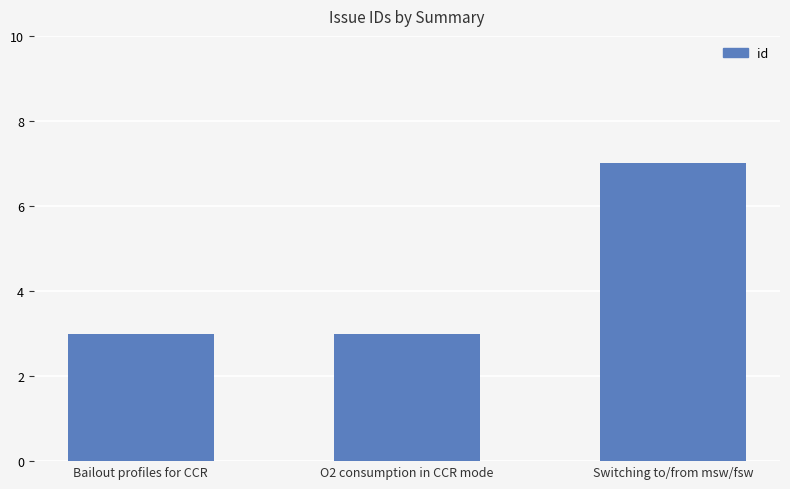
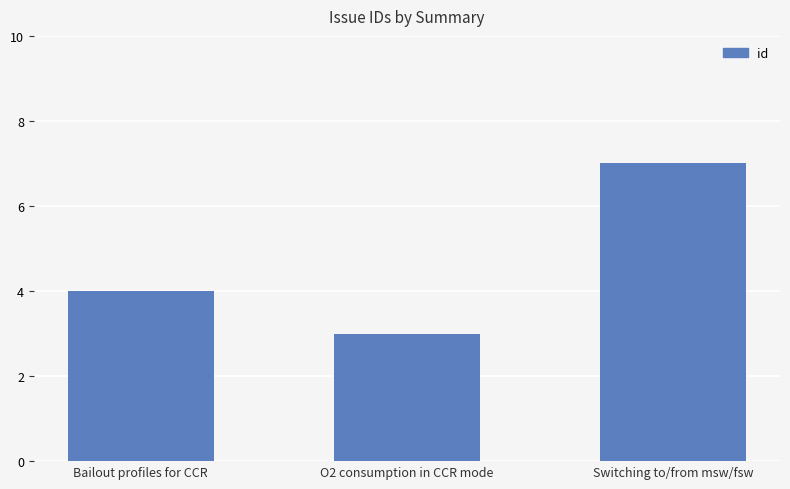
  {
-   "Bailout profiles for CCR": 3,
+   "Bailout profiles for CCR": 4,
    "O2 consumption in CCR mode": 3,
    "Switching to/from msw/fsw": 7
  }
